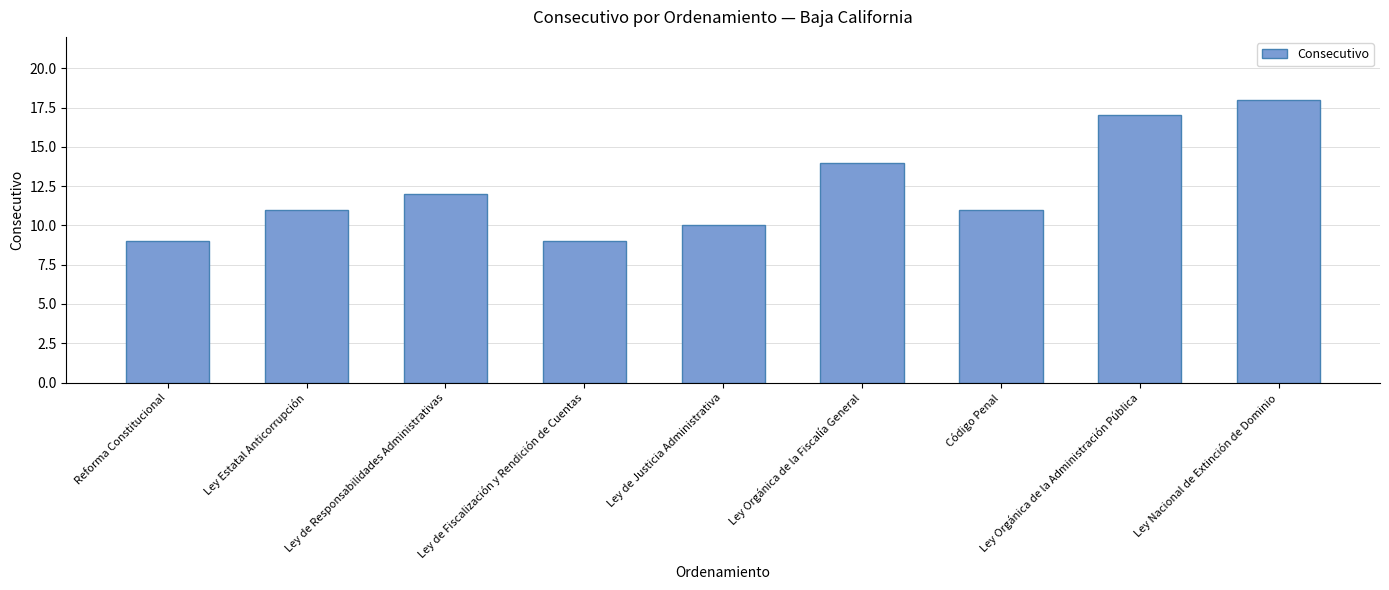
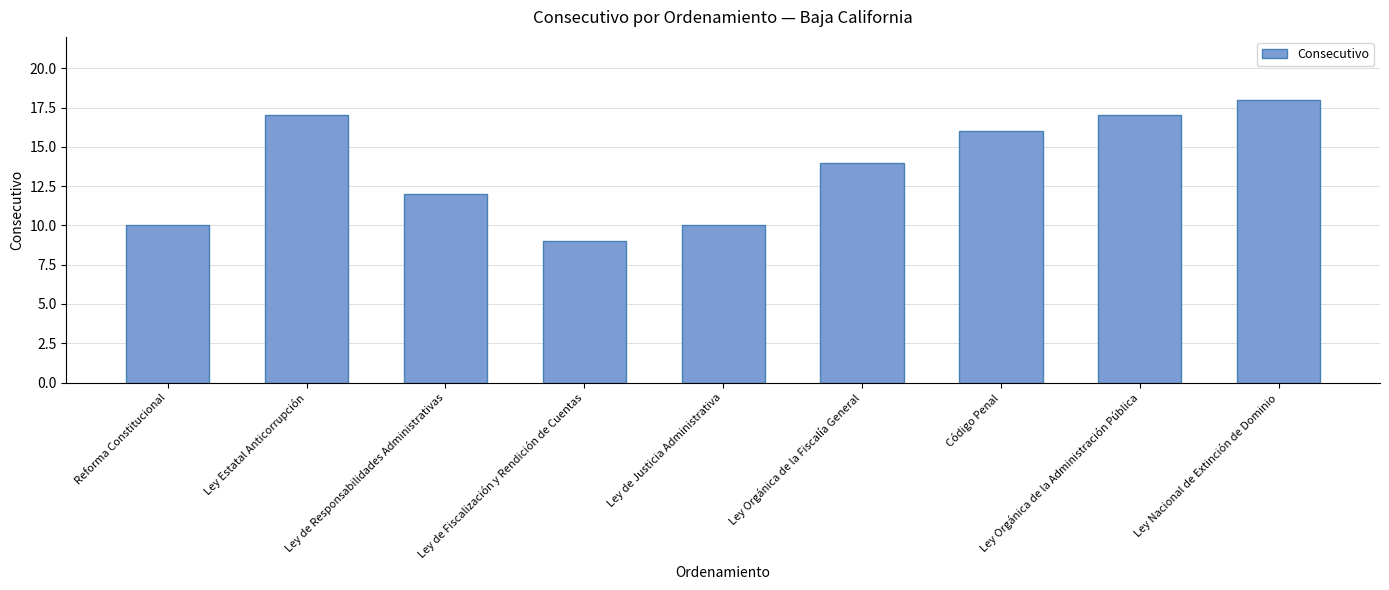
  {
-   "Reforma Constitucional": 9,
-   "Ley Estatal Anticorrupción": 11,
+   "Reforma Constitucional": 10,
+   "Ley Estatal Anticorrupción": 17,
    "Ley de Responsabilidades Administrativas": 12,
    "Ley de Fiscalización y Rendición de Cuentas": 9,
    "Ley de Justicia Administrativa": 10,
    "Ley Orgánica de la Fiscalía General": 14,
-   "Código Penal": 11,
+   "Código Penal": 16,
    "Ley Orgánica de la Administración Pública": 17,
    "Ley Nacional de Extinción de Dominio": 18
  }
